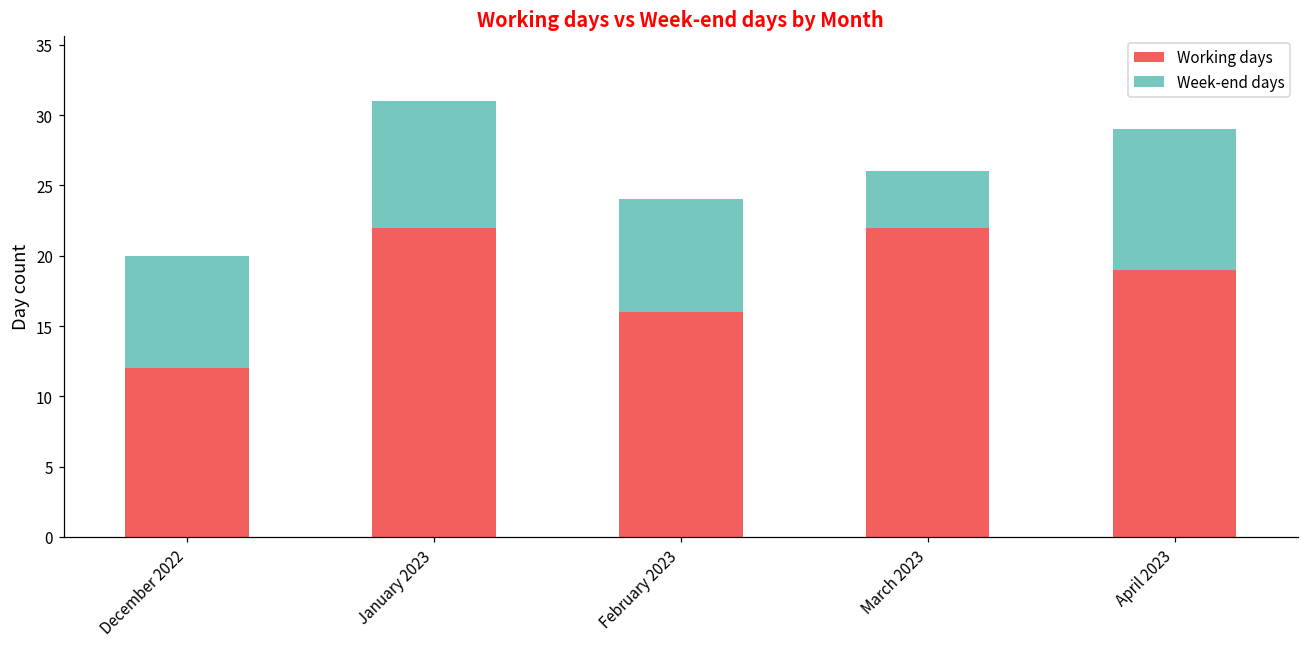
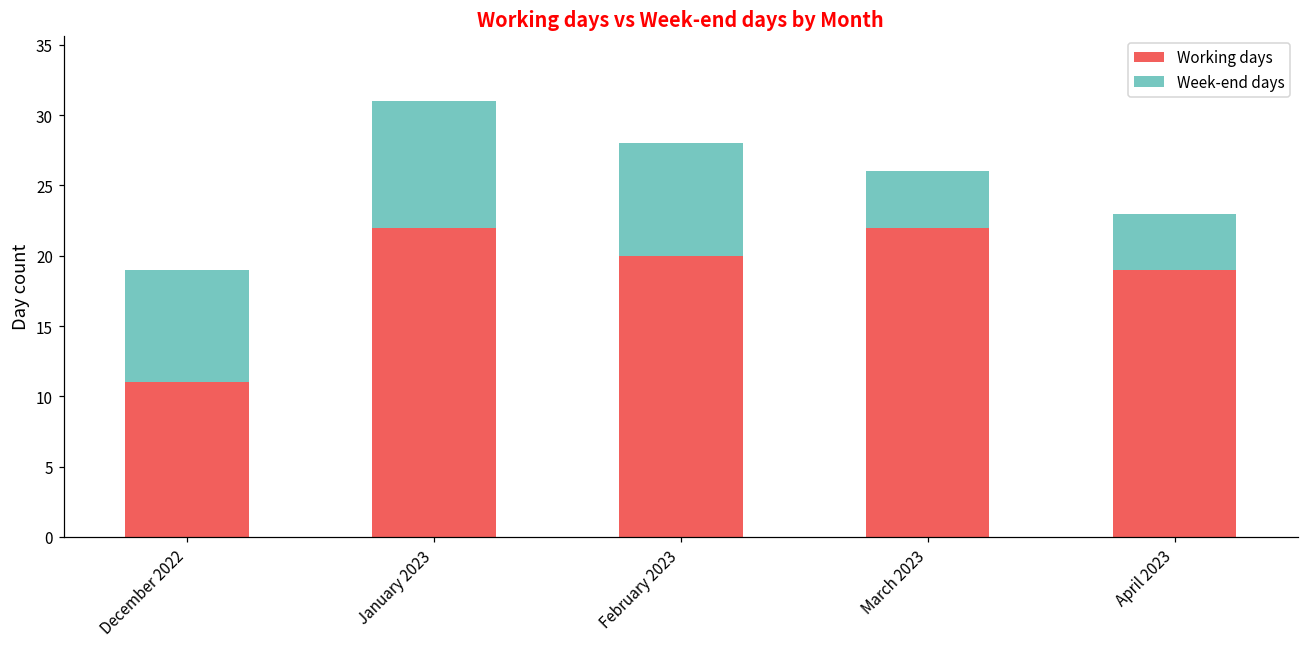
  {
    "Working days": {
-     "December 2022": 12,
+     "December 2022": 11,
      "January 2023": 22,
-     "February 2023": 16,
+     "February 2023": 20,
      "March 2023": 22,
      "April 2023": 19
    },
    "Week-end days": {
      "December 2022": 8,
      "January 2023": 9,
      "February 2023": 8,
      "March 2023": 4,
-     "April 2023": 10
+     "April 2023": 4
    }
  }
